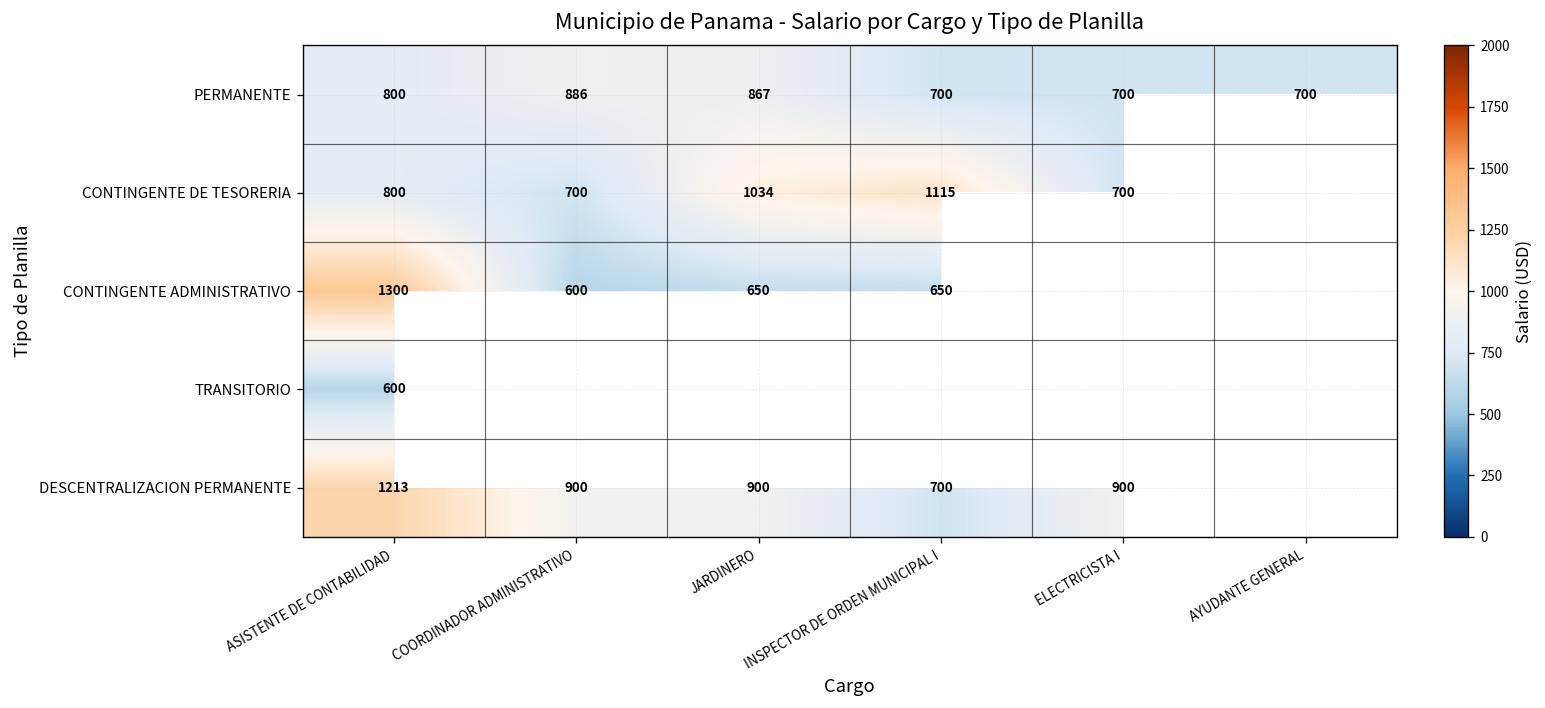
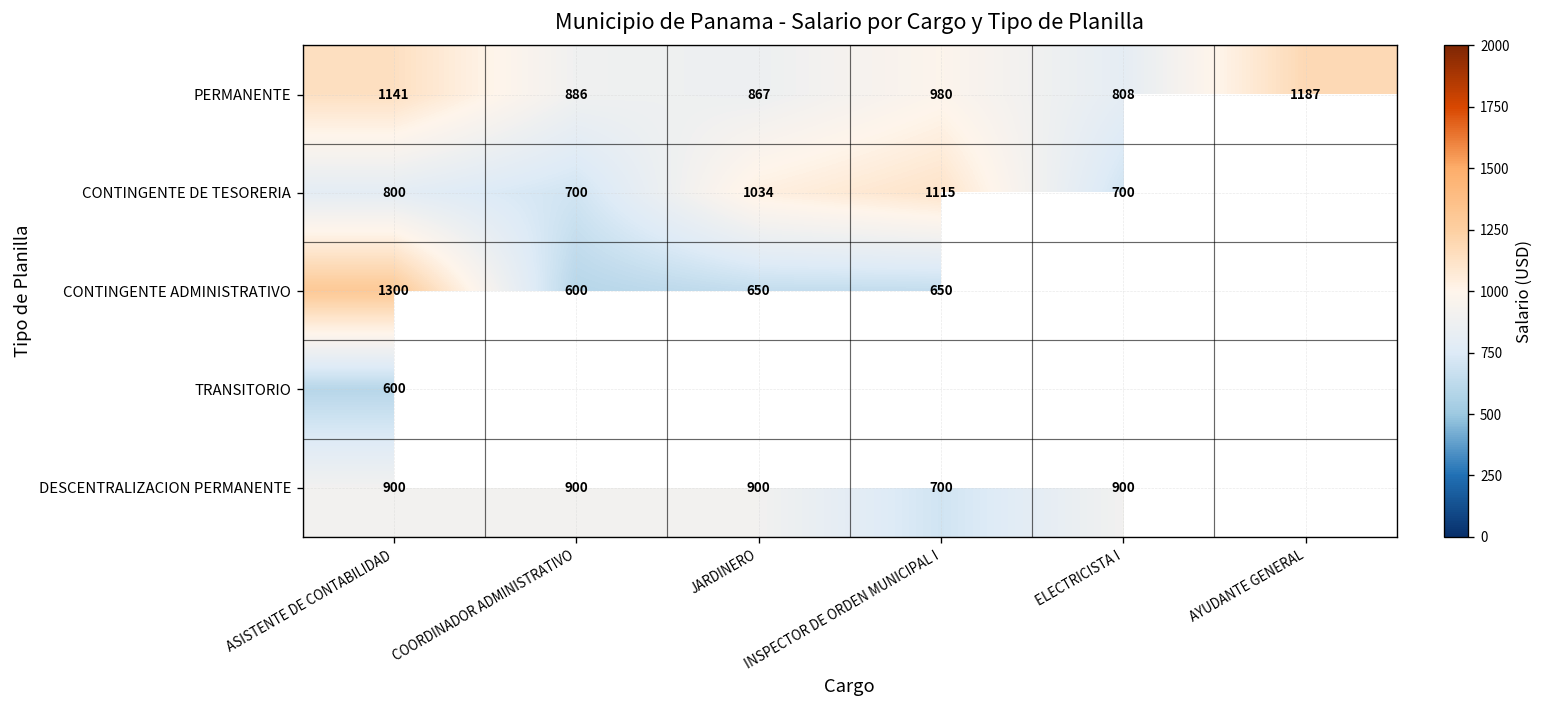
  {
    "PERMANENTE": {
-     "ASISTENTE DE CONTABILIDAD": 800,
+     "ASISTENTE DE CONTABILIDAD": 1141,
      "COORDINADOR ADMINISTRATIVO": 886,
      "JARDINERO": 867,
-     "INSPECTOR DE ORDEN MUNICIPAL I": 700,
-     "ELECTRICISTA I": 700,
-     "AYUDANTE GENERAL": 700
+     "INSPECTOR DE ORDEN MUNICIPAL I": 980,
+     "ELECTRICISTA I": 808,
+     "AYUDANTE GENERAL": 1187
    },
    "CONTINGENTE DE TESORERIA": {
      "ASISTENTE DE CONTABILIDAD": 800,
      "COORDINADOR ADMINISTRATIVO": 700,
      "JARDINERO": 1034,
      "INSPECTOR DE ORDEN MUNICIPAL I": 1115,
      "ELECTRICISTA I": 700
    },
    "CONTINGENTE ADMINISTRATIVO": {
      "ASISTENTE DE CONTABILIDAD": 1300,
      "COORDINADOR ADMINISTRATIVO": 600,
      "JARDINERO": 650,
      "INSPECTOR DE ORDEN MUNICIPAL I": 650
    },
    "TRANSITORIO": {
      "ASISTENTE DE CONTABILIDAD": 600
    },
    "DESCENTRALIZACION PERMANENTE": {
-     "ASISTENTE DE CONTABILIDAD": 1213,
+     "ASISTENTE DE CONTABILIDAD": 900,
      "COORDINADOR ADMINISTRATIVO": 900,
      "JARDINERO": 900,
      "INSPECTOR DE ORDEN MUNICIPAL I": 700,
      "ELECTRICISTA I": 900
    }
  }
